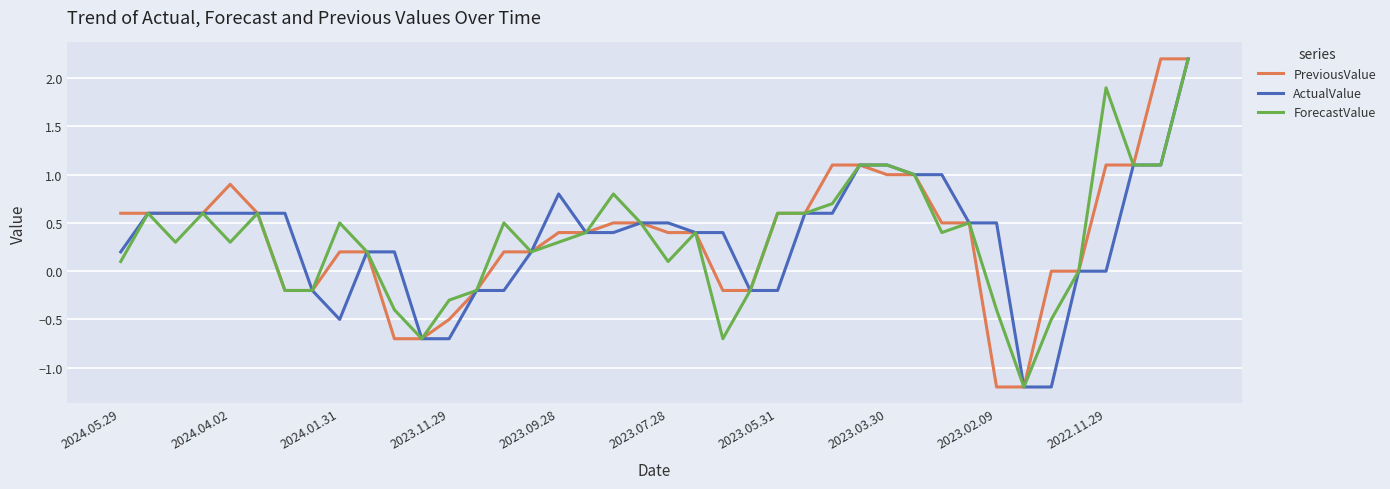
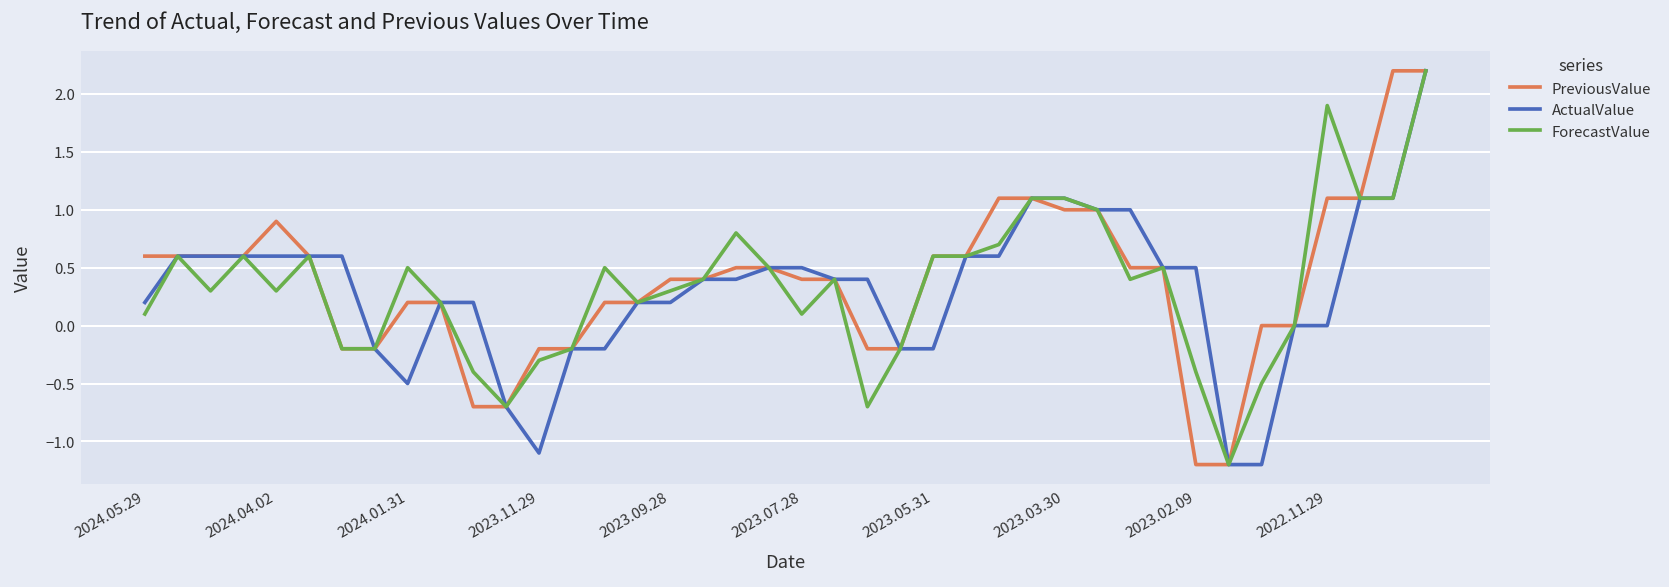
  {
    "PreviousValue": {
      "2024.05.29": 0.6,
      "2024.04.02": 0.9,
      "2024.01.31": 0.2,
-     "2023.11.29": -0.5,
+     "2023.11.29": -0.2,
      "2023.09.28": 0.4,
      "2023.07.28": 0.4,
      "2023.03.30": 1.0,
      "2023.02.09": -1.2,
      "2022.11.29": 1.1
    },
    "ActualValue": {
      "2024.05.29": 0.2,
      "2024.04.02": 0.6,
      "2024.01.31": -0.5,
-     "2023.11.29": -0.7,
-     "2023.09.28": 0.8,
+     "2023.11.29": -1.1,
+     "2023.09.28": 0.2,
      "2023.07.28": 0.5,
      "2023.05.31": -0.2,
      "2023.02.09": 0.5,
      "2022.11.29": 0.0
    },
    "ForecastValue": {
      "2024.05.29": 0.1,
      "2024.04.02": 0.3,
      "2024.01.31": 0.5,
      "2023.11.29": -0.3,
      "2023.09.28": 0.3,
      "2023.07.28": 0.1,
      "2023.02.09": -0.4,
      "2022.11.29": 1.9
    }
  }
